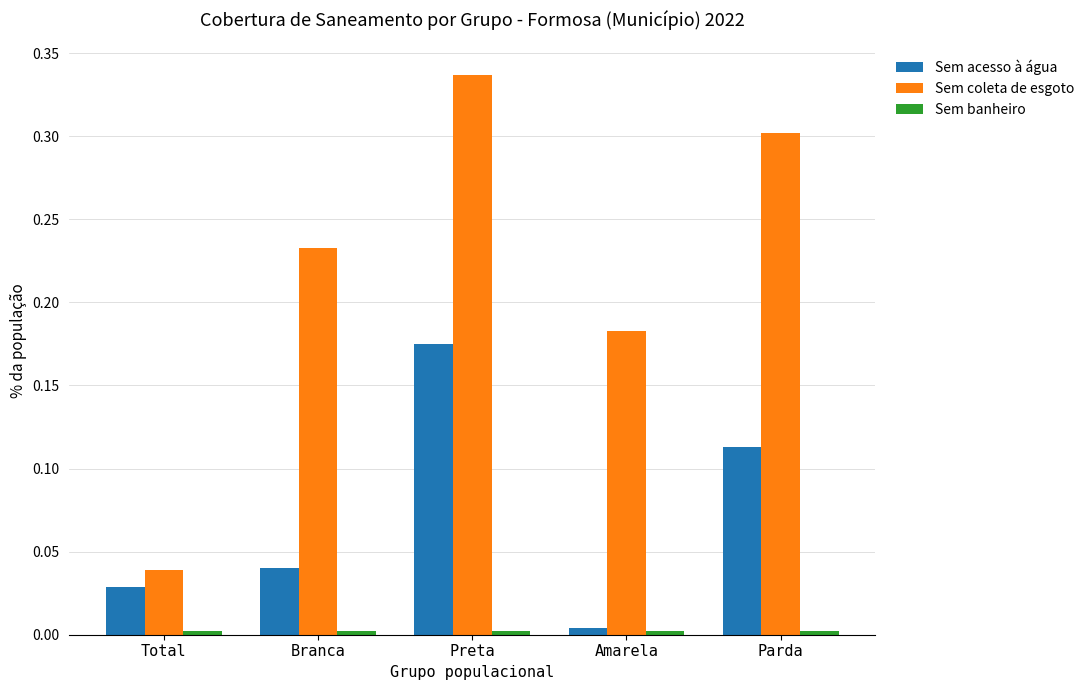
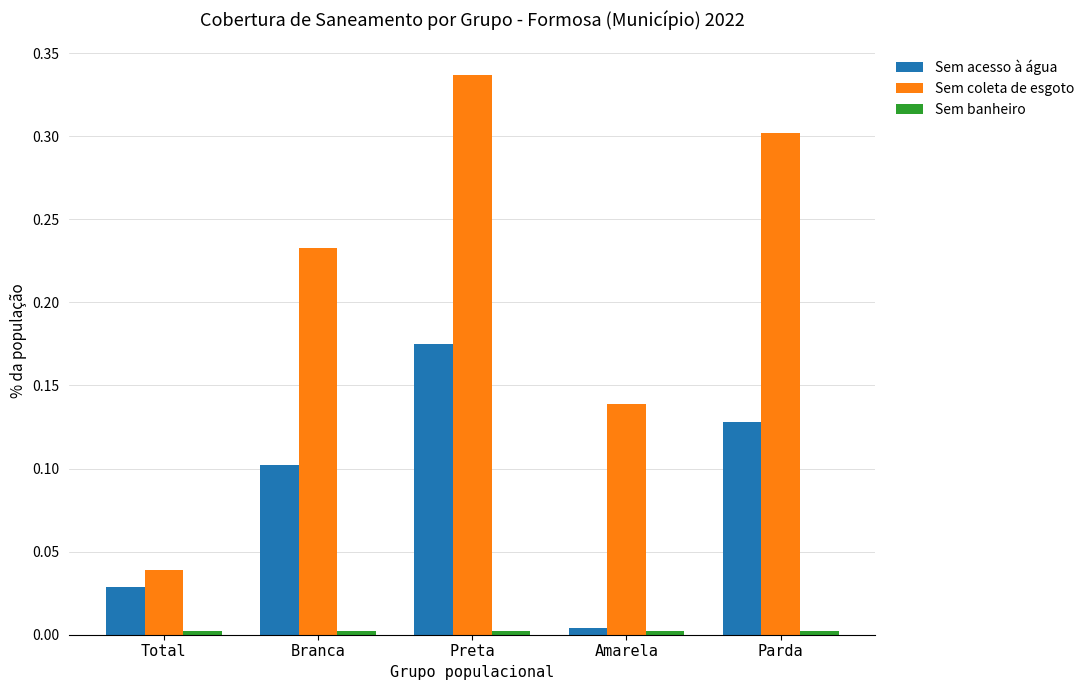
  {
    "Sem acesso à água": {
      "Total": 0.029,
-     "Branca": 0.040,
+     "Branca": 0.102,
      "Preta": 0.175,
      "Amarela": 0.004,
-     "Parda": 0.113
+     "Parda": 0.128
    },
    "Sem coleta de esgoto": {
      "Total": 0.039,
      "Branca": 0.233,
      "Preta": 0.337,
-     "Amarela": 0.183,
+     "Amarela": 0.139,
      "Parda": 0.302
    },
    "Sem banheiro": {
      "Total": 0.003,
      "Branca": 0.003,
      "Preta": 0.003,
      "Amarela": 0.003,
      "Parda": 0.003
    }
  }
